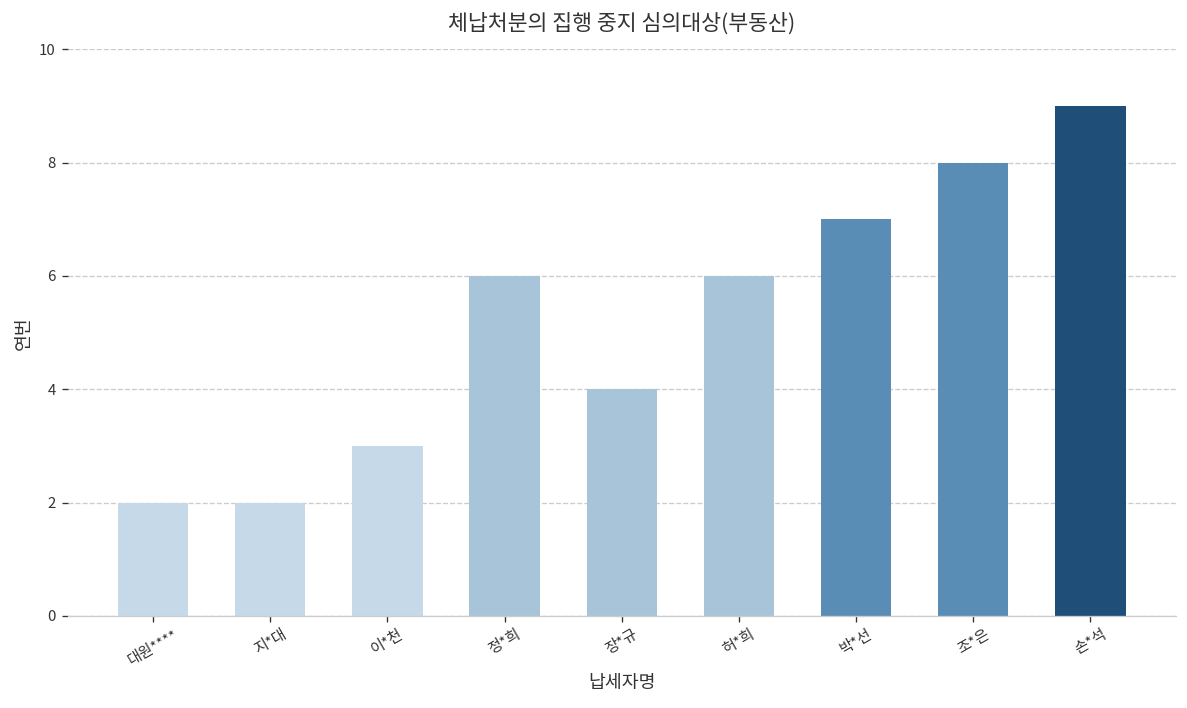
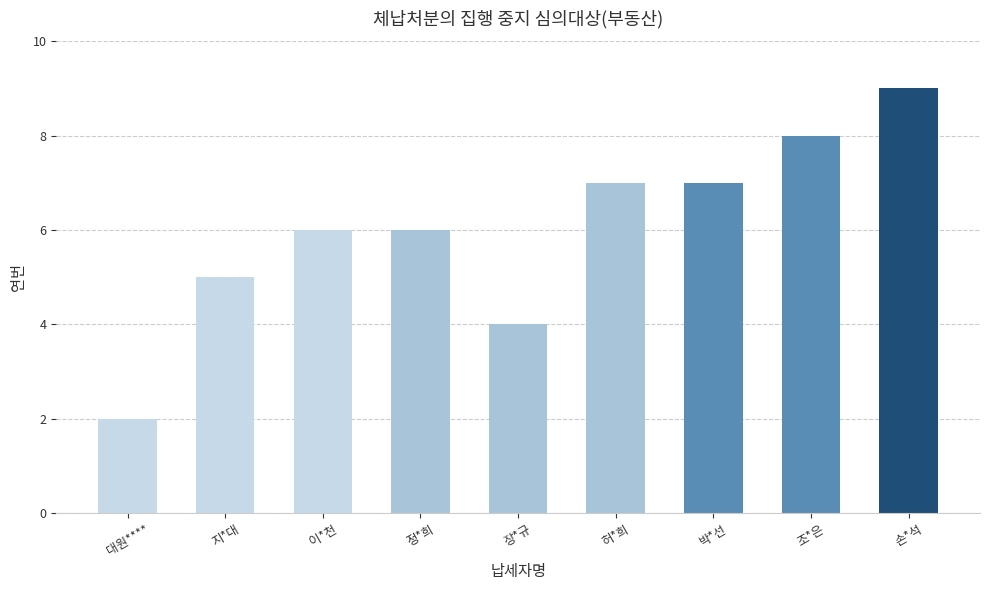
  {
    "대원****": 2,
-   "지*대": 2,
-   "이*천": 3,
+   "지*대": 5,
+   "이*천": 6,
    "정*희": 6,
    "장*규": 4,
-   "허*희": 6,
+   "허*희": 7,
    "박*선": 7,
    "조*은": 8,
    "손*석": 9
  }
